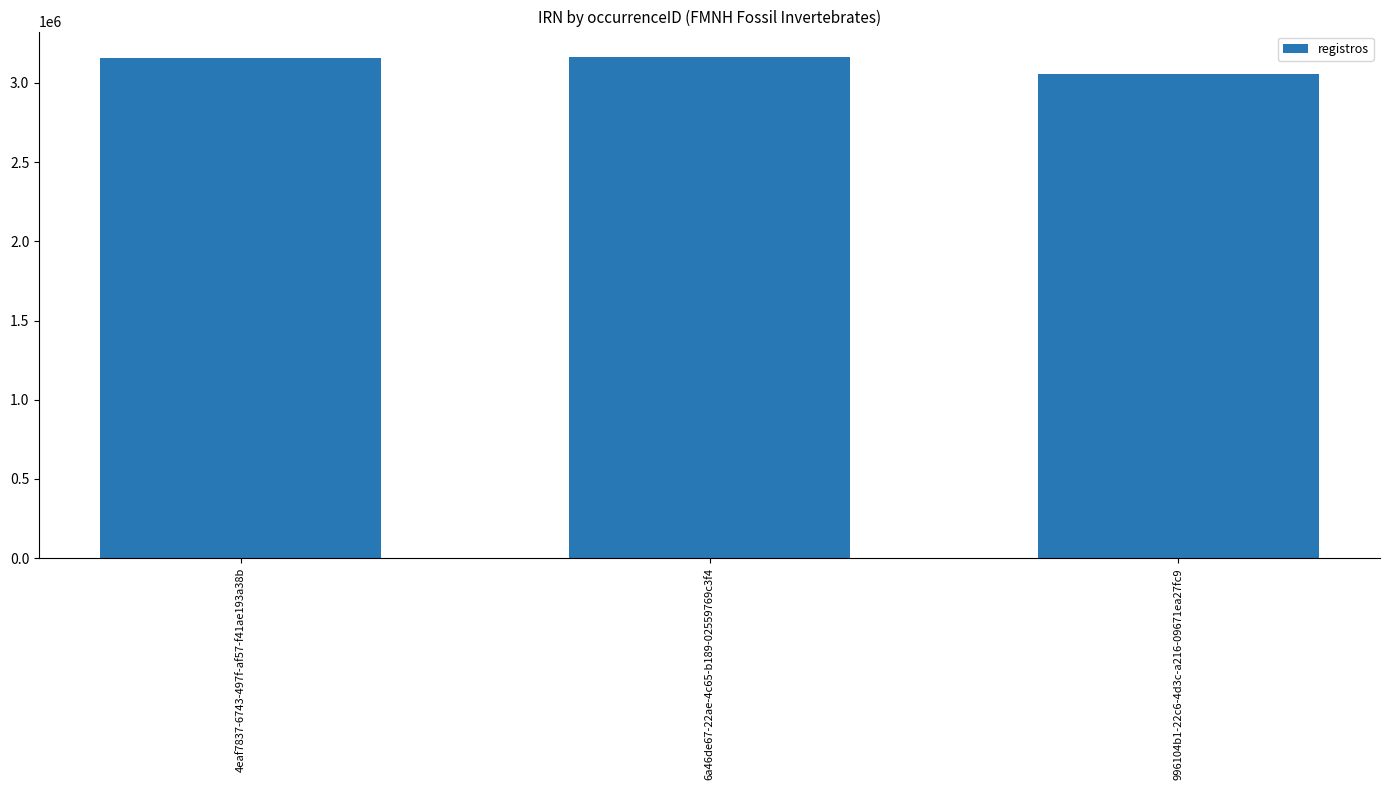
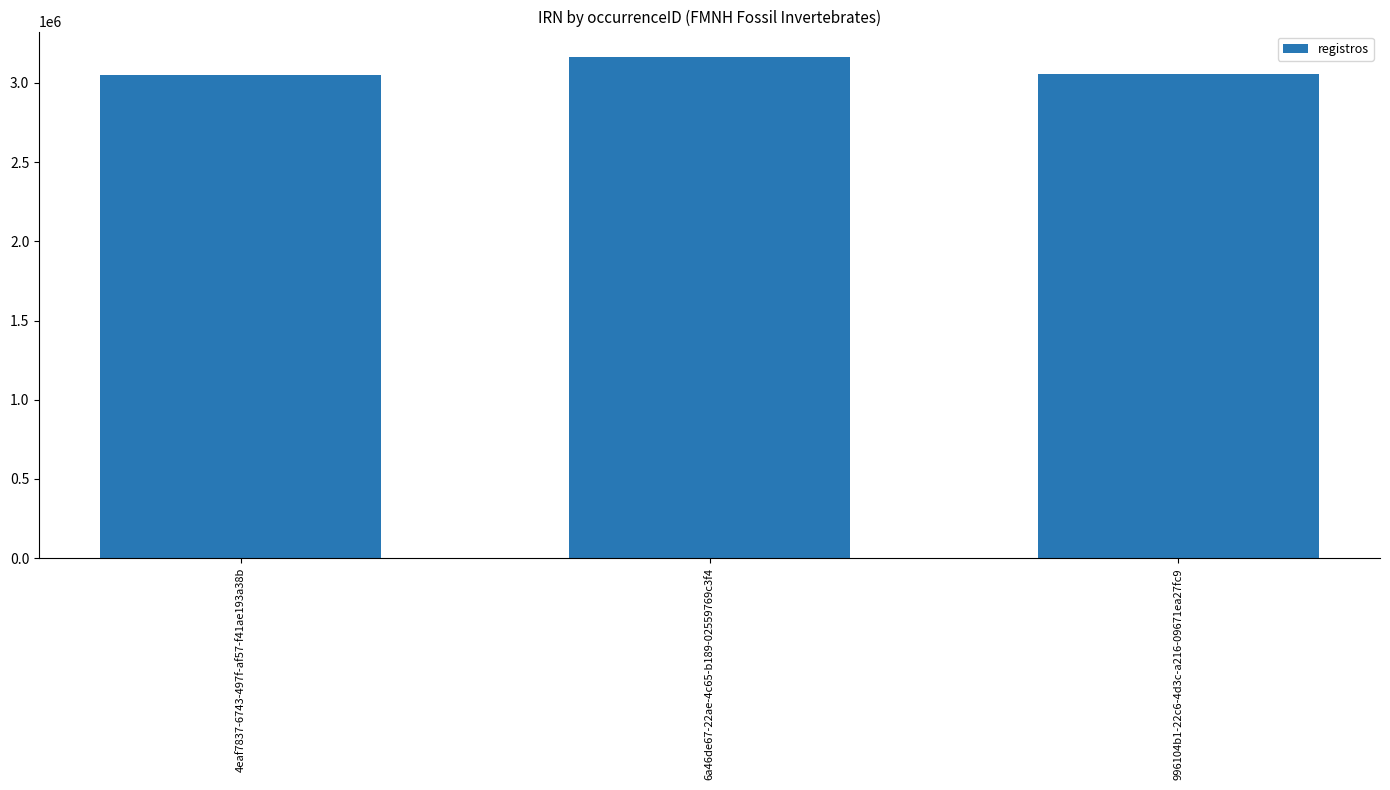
  {
-   "4eaf7837-6743-497f-af57-f41ae193a38b": 3160000,
+   "4eaf7837-6743-497f-af57-f41ae193a38b": 3050000,
    "6a46de67-22ae-4c65-b189-02559769c3f4": 3170000,
    "996104b1-22c6-4d3c-a216-09671ea27fc9": 3050000
  }
